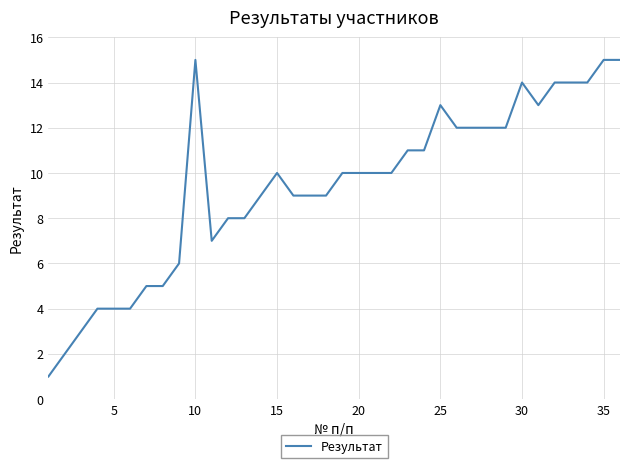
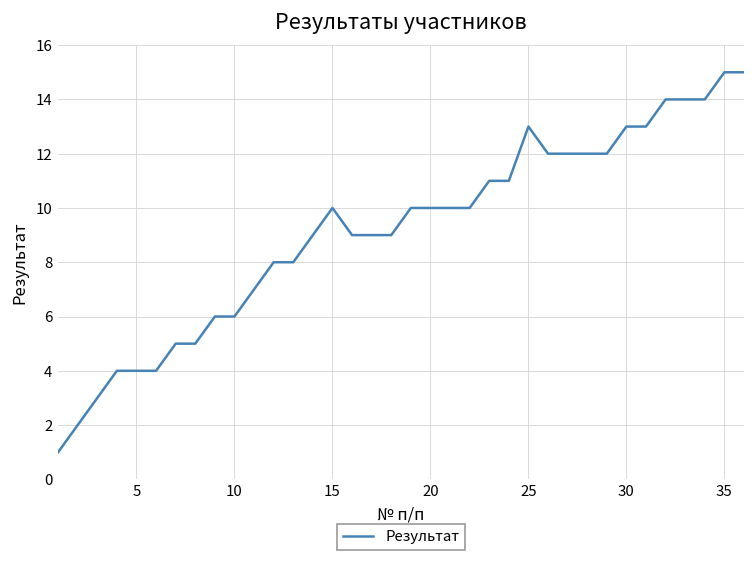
  {
    "5": 4,
-   "10": 15,
+   "10": 6,
    "15": 10,
    "20": 10,
    "25": 13,
-   "30": 14,
+   "30": 13,
    "35": 15
  }
